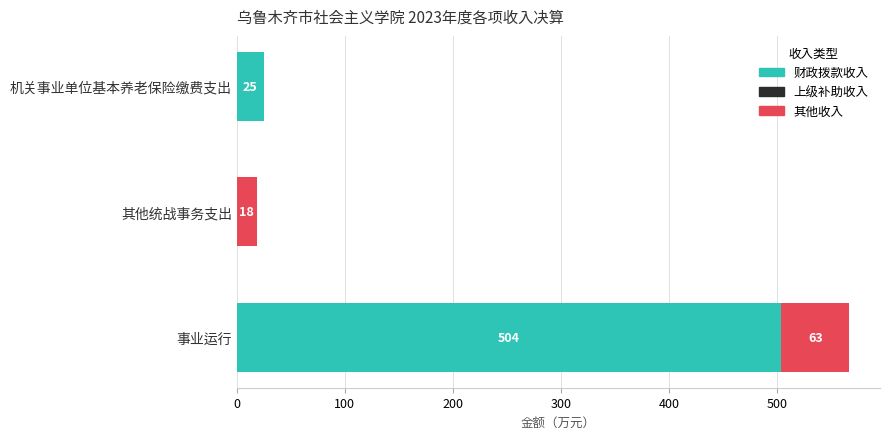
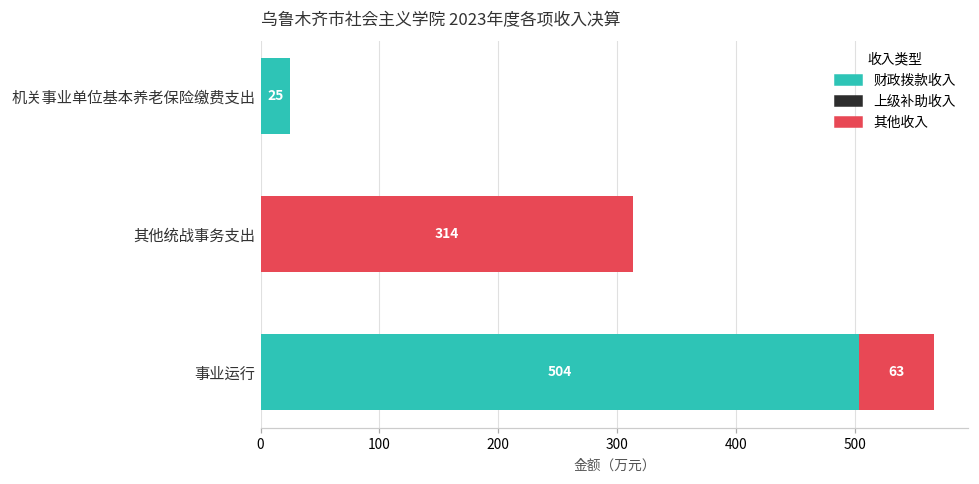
  {
    "上级补助收入": {
      "机关事业单位基本养老保险缴费支出": 25,
      "事业运行": 504
    },
    "其他收入": {
-     "其他统战事务支出": 18,
+     "其他统战事务支出": 314,
      "事业运行": 63
    }
  }
